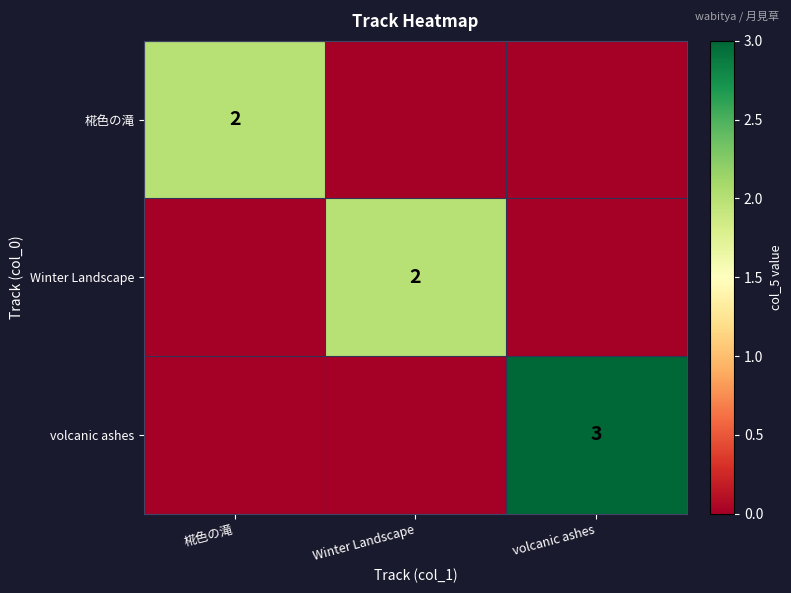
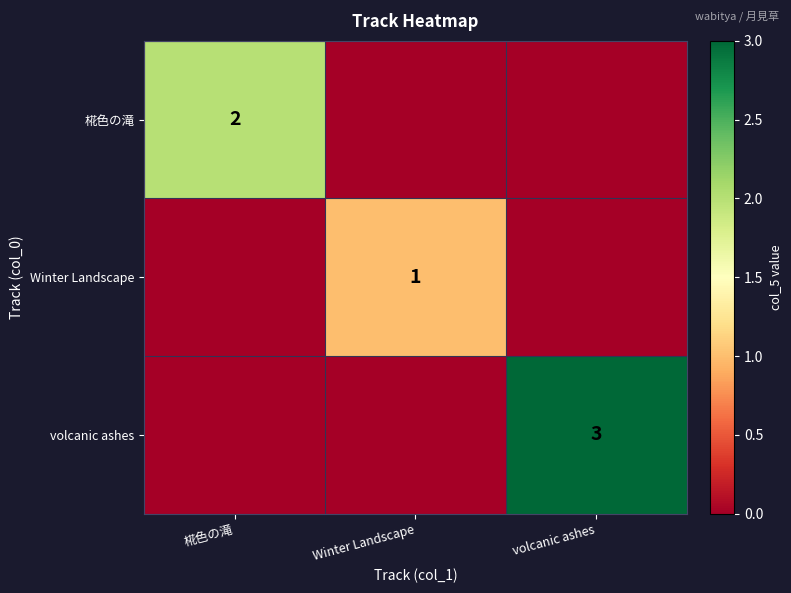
  {
    "椛色の滝": {
      "椛色の滝": 2
    },
    "Winter Landscape": {
-     "Winter Landscape": 2
+     "Winter Landscape": 1
    },
    "volcanic ashes": {
      "volcanic ashes": 3
    }
  }
